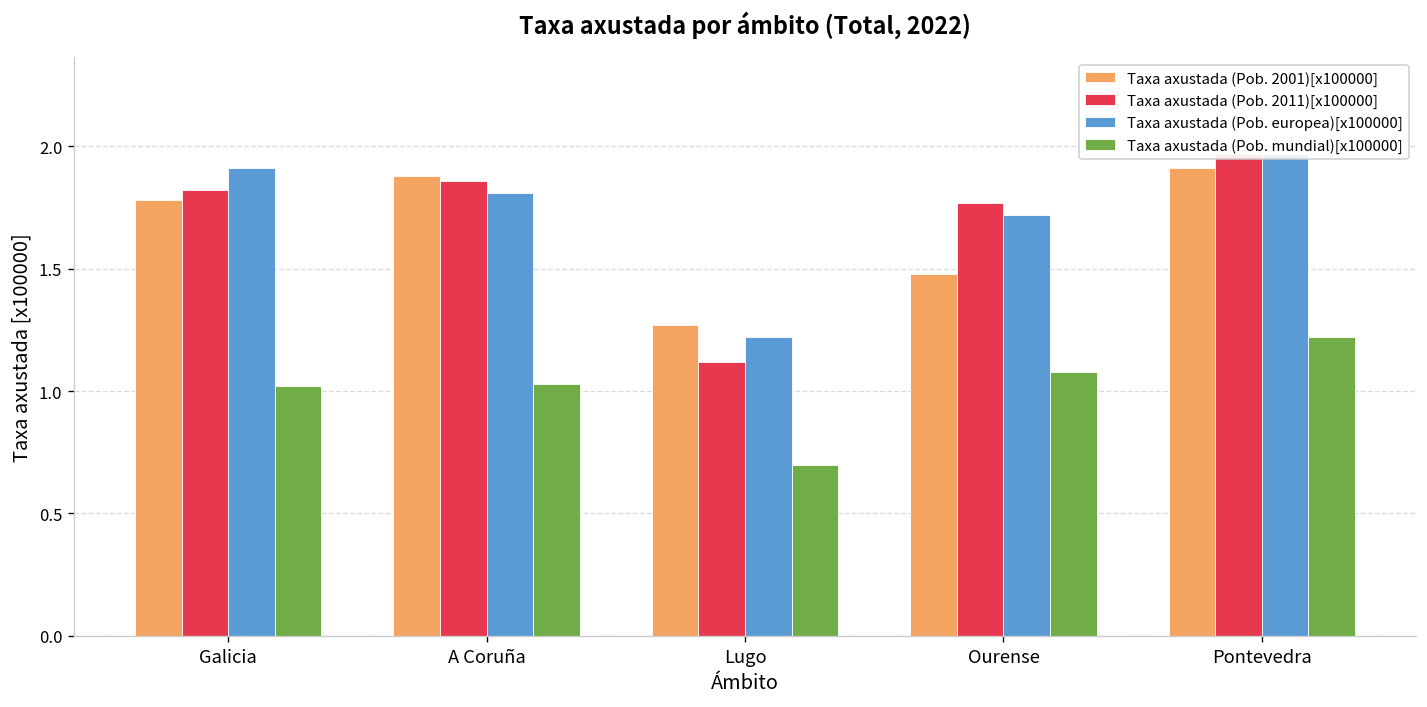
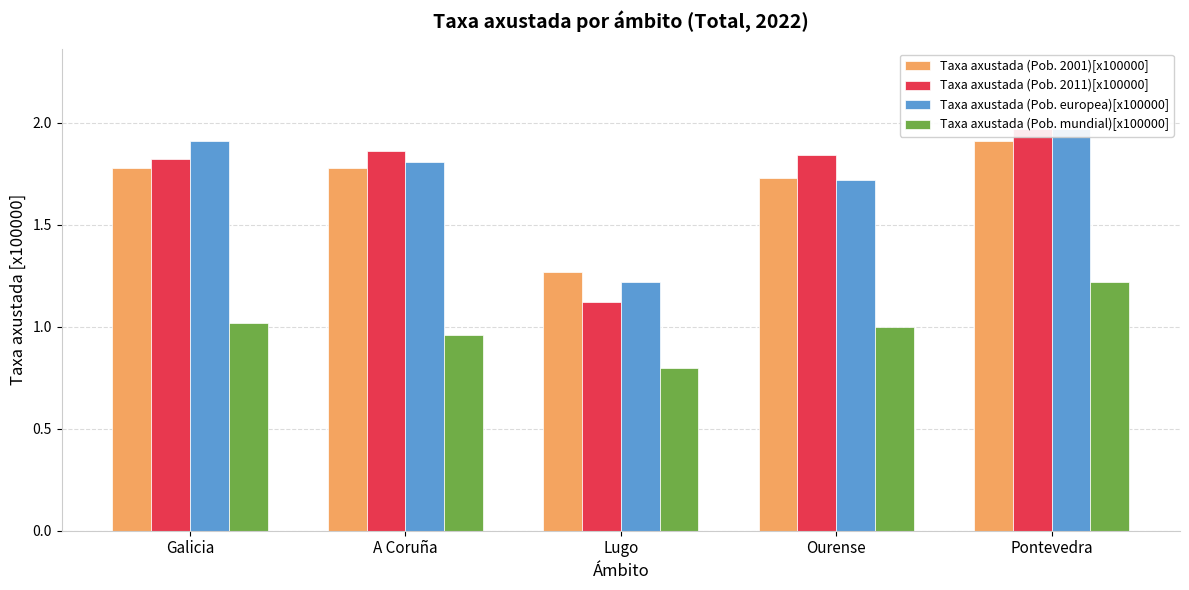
  {
    "Taxa axustada (Pob. 2001)[x100000]": {
      "Galicia": 1.78,
-     "A Coruña": 1.88,
+     "A Coruña": 1.78,
      "Lugo": 1.27,
-     "Ourense": 1.48,
+     "Ourense": 1.73,
      "Pontevedra": 1.91
    },
    "Taxa axustada (Pob. 2011)[x100000]": {
      "Galicia": 1.82,
      "A Coruña": 1.86,
      "Lugo": 1.12,
-     "Ourense": 1.77
+     "Ourense": 1.84
    },
    "Taxa axustada (Pob. europea)[x100000]": {
      "Galicia": 1.91,
      "A Coruña": 1.81,
      "Lugo": 1.22,
      "Ourense": 1.72
    },
    "Taxa axustada (Pob. mundial)[x100000]": {
      "Galicia": 1.02,
-     "A Coruña": 1.03,
-     "Lugo": 0.7,
-     "Ourense": 1.08,
+     "A Coruña": 0.96,
+     "Lugo": 0.8,
+     "Ourense": 1.00,
      "Pontevedra": 1.22
    }
  }
